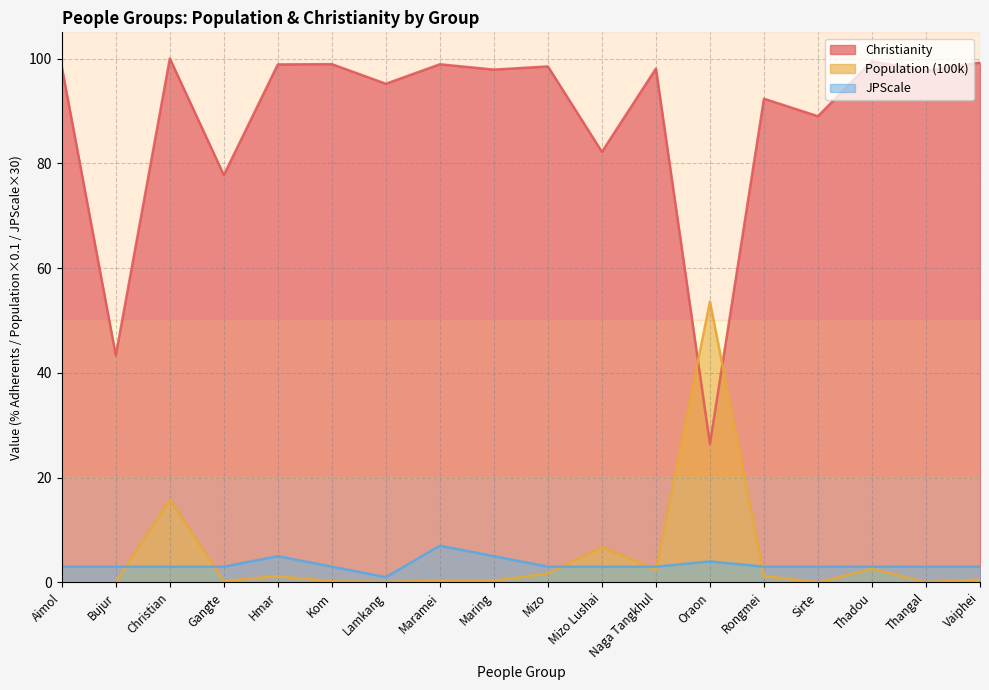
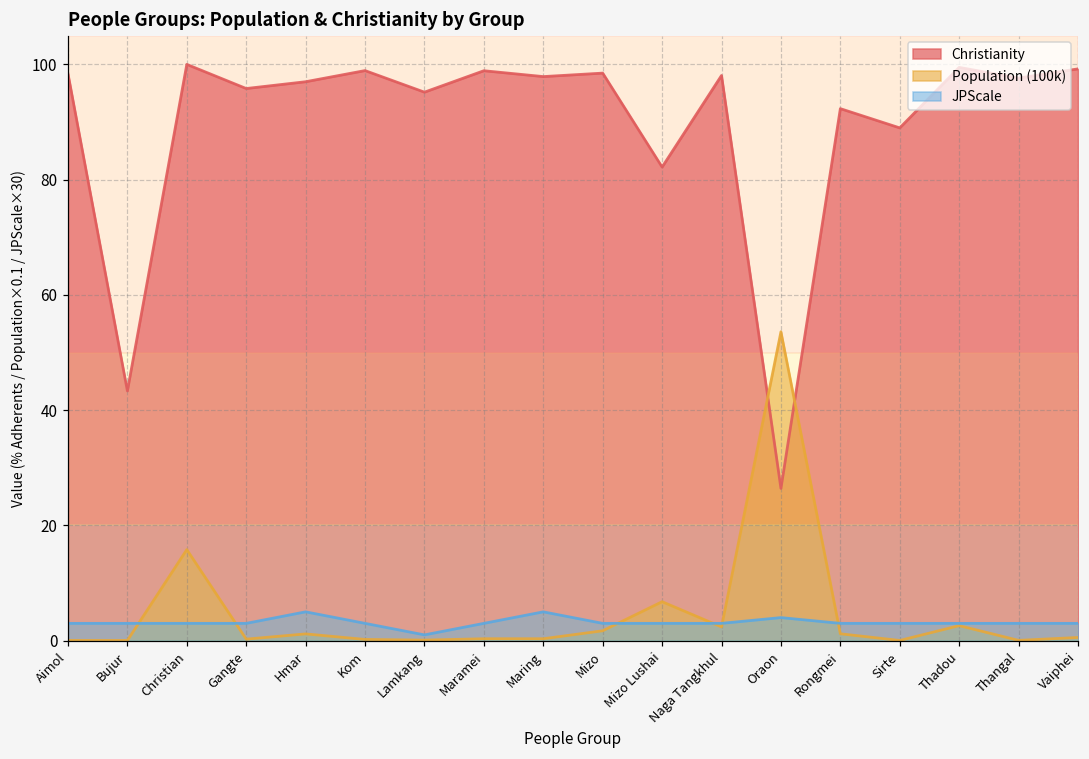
  {
    "Christianity": {
      "Aimol": 98,
      "Bujur": 43,
      "Christian": 100,
-     "Gangte": 78,
-     "Hmar": 99,
+     "Gangte": 96,
+     "Hmar": 97,
      "Kom": 99,
      "Lamkang": 95,
      "Maramei": 99,
      "Maring": 98,
      "Mizo": 98,
      "Mizo Lushai": 82,
      "Naga Tangkhul": 98,
      "Oraon": 26,
      "Rongmei": 92,
      "Sirte": 89,
      "Vaiphei": 99
    },
    "Population (100k)": {
      "Aimol": 0,
      "Bujur": 0,
      "Christian": 16,
      "Gangte": 0,
      "Hmar": 1,
      "Kom": 0,
      "Lamkang": 0,
      "Maramei": 0,
      "Maring": 0,
      "Mizo": 2,
      "Mizo Lushai": 7,
      "Naga Tangkhul": 2,
      "Oraon": 54,
      "Rongmei": 1,
      "Sirte": 0,
      "Thangal": 0,
      "Vaiphei": 1
    },
    "JPScale": {
      "Aimol": 3,
      "Bujur": 3,
      "Christian": 3,
      "Gangte": 3,
      "Hmar": 5,
      "Kom": 3,
      "Lamkang": 1,
-     "Maramei": 7,
+     "Maramei": 3,
      "Maring": 5,
      "Mizo": 3,
      "Mizo Lushai": 3,
      "Naga Tangkhul": 3,
      "Oraon": 4,
      "Rongmei": 3,
      "Sirte": 3,
      "Thangal": 3,
      "Vaiphei": 3
    }
  }
